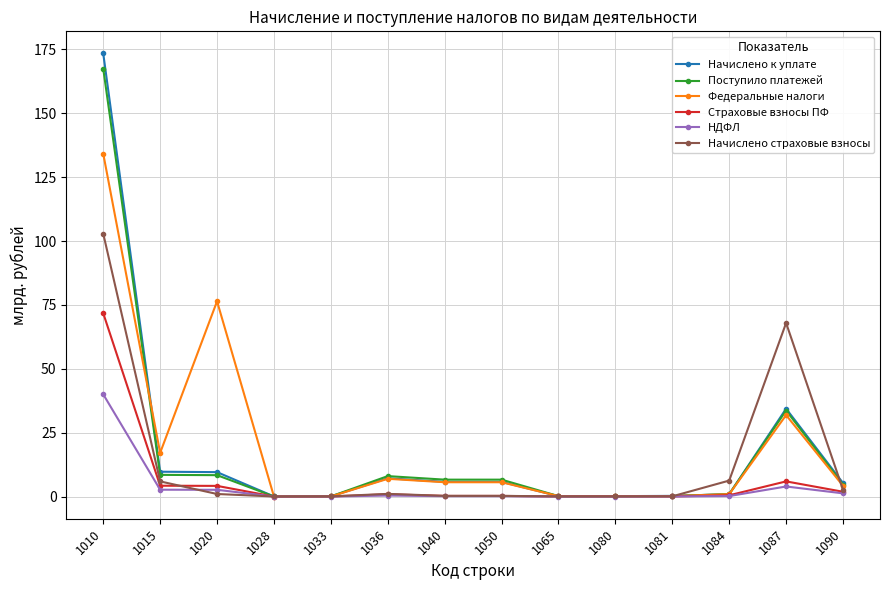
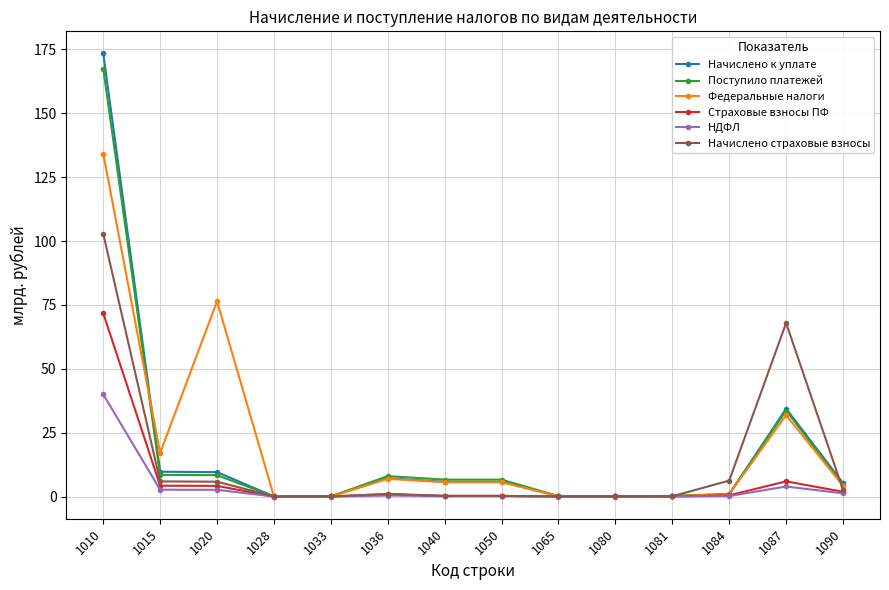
  {
    "Начислено к уплате": {
      "1010": 173,
      "1015": 10,
      "1020": 10
    },
    "Поступило платежей": {
      "1010": 168,
      "1015": 9,
      "1020": 8
    },
    "Федеральные налоги": {
      "1010": 134,
      "1015": 17,
      "1020": 76,
      "1087": 32
    },
    "Страховые взносы ПФ": {
      "1010": 72,
      "1015": 4,
      "1020": 4,
      "1087": 6
    },
    "НДФЛ": {
      "1010": 40,
      "1015": 3,
      "1020": 3,
      "1087": 4
    },
    "Начислено страховые взносы": {
      "1010": 103,
      "1015": 6,
-     "1020": 1,
+     "1020": 6,
      "1084": 6,
      "1087": 68
    }
  }
